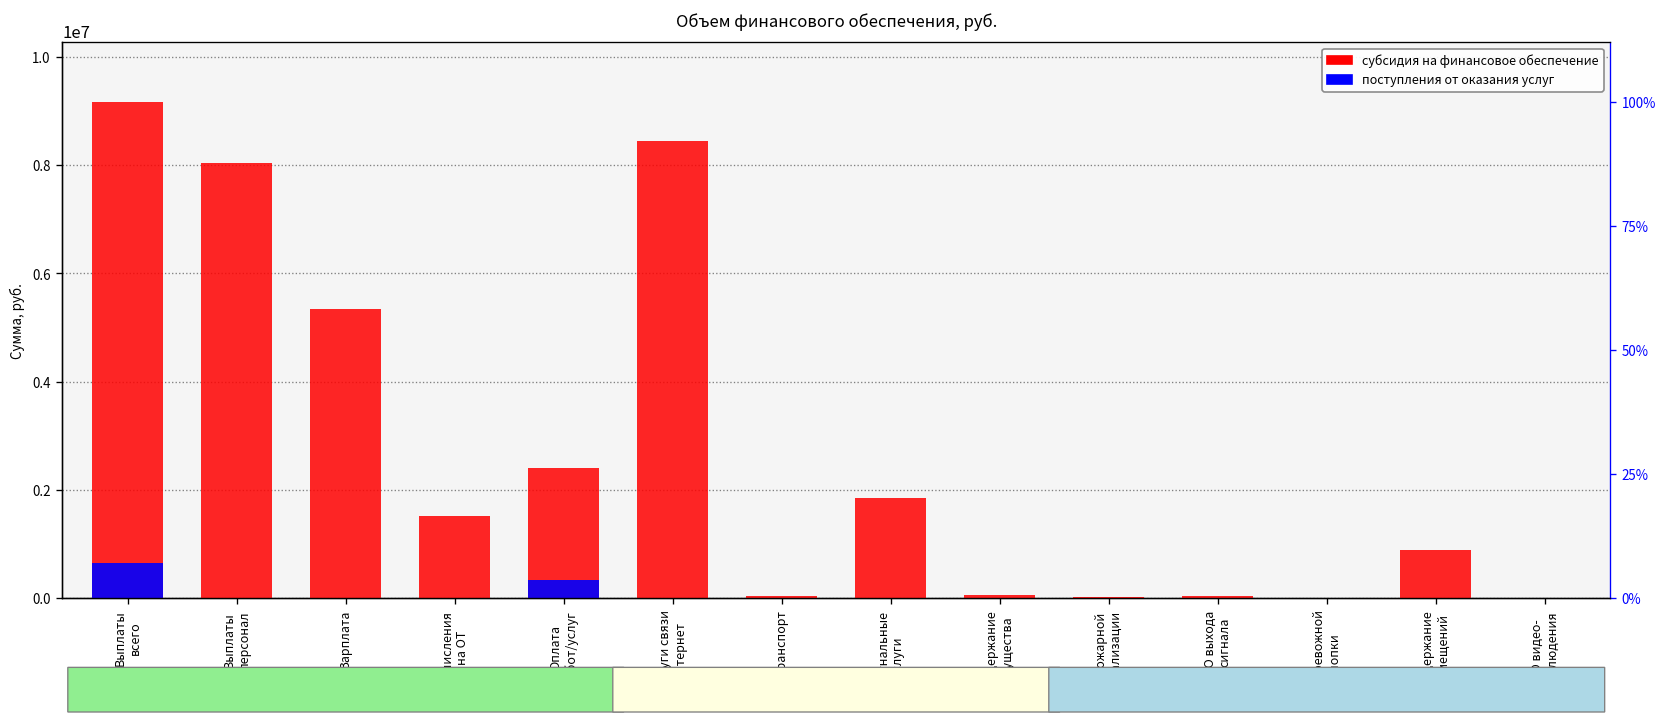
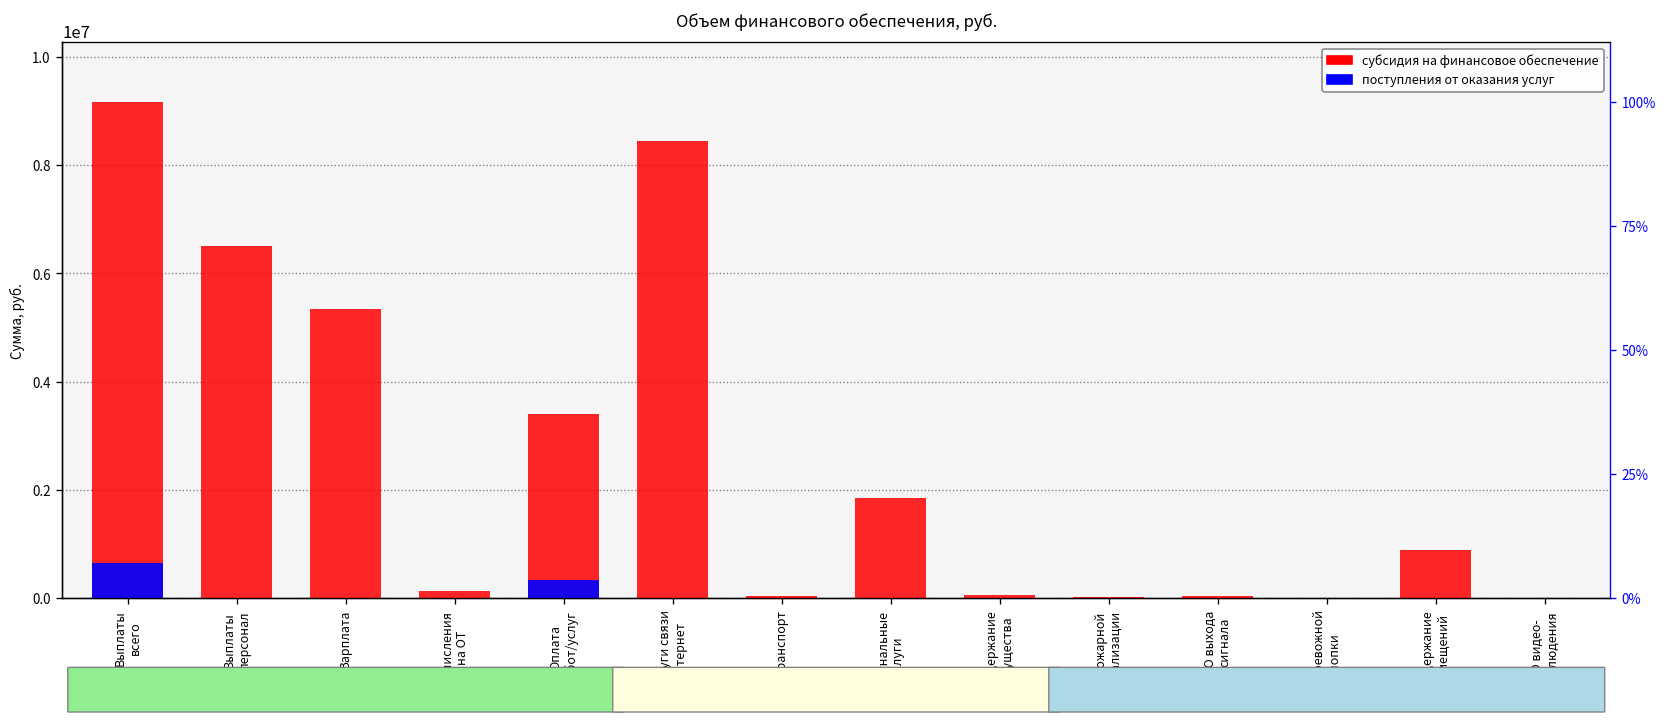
  {
    "субсидия на финансовое обеспечение": {
      "Выплаты всего": 9200000,
-     "Выплаты персонал": 8000000,
+     "Выплаты персонал": 6500000,
      "Зарплата": 5300000,
-     "Начисления на ОТ": 1500000,
-     "Оплата работ/услуг": 2400000,
+     "Начисления на ОТ": 100000,
+     "Оплата работ/услуг": 3400000,
      "Услуги связи интернет": 8500000,
      "Коммунальные услуги": 1800000,
      "Содержание имущества": 100000,
      "Содержание помещений": 900000
    },
    "поступления от оказания услуг": {
      "Выплаты персонал": 0,
      "Зарплата": 0,
      "Начисления на ОТ": 0,
      "Услуги связи интернет": 0,
      "Транспорт": 0,
      "Коммунальные услуги": 0,
      "Содержание имущества": 0,
      "ТО пожарной сигнализации": 0,
      "ТО выхода сигнала": 0,
      "ТО тревожной кнопки": 0,
      "Содержание помещений": 0,
      "ТО видео- наблюдения": 0
    }
  }
